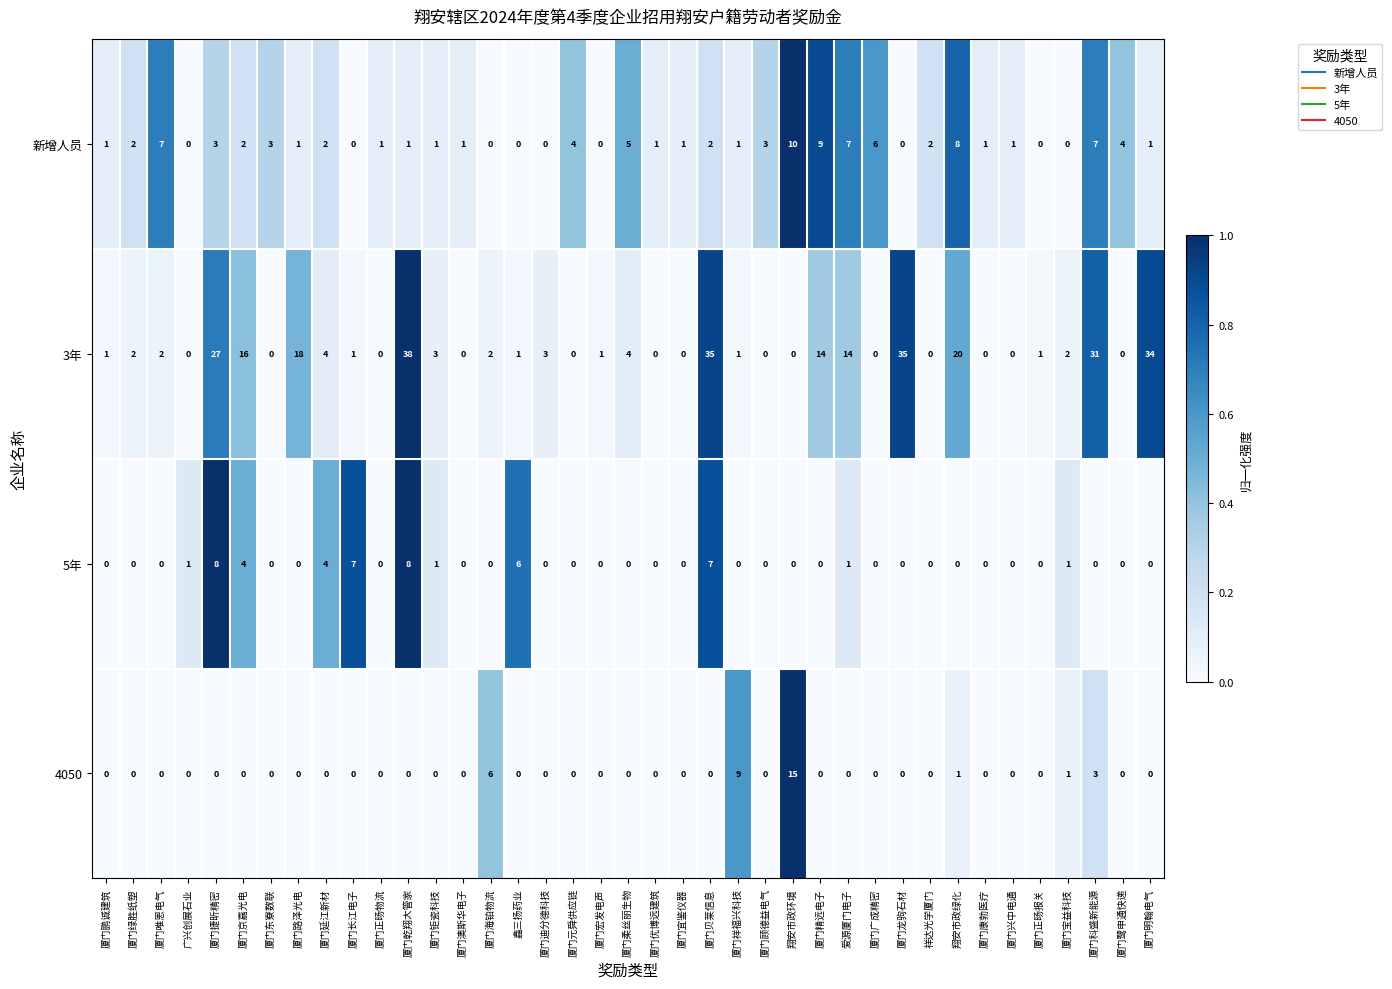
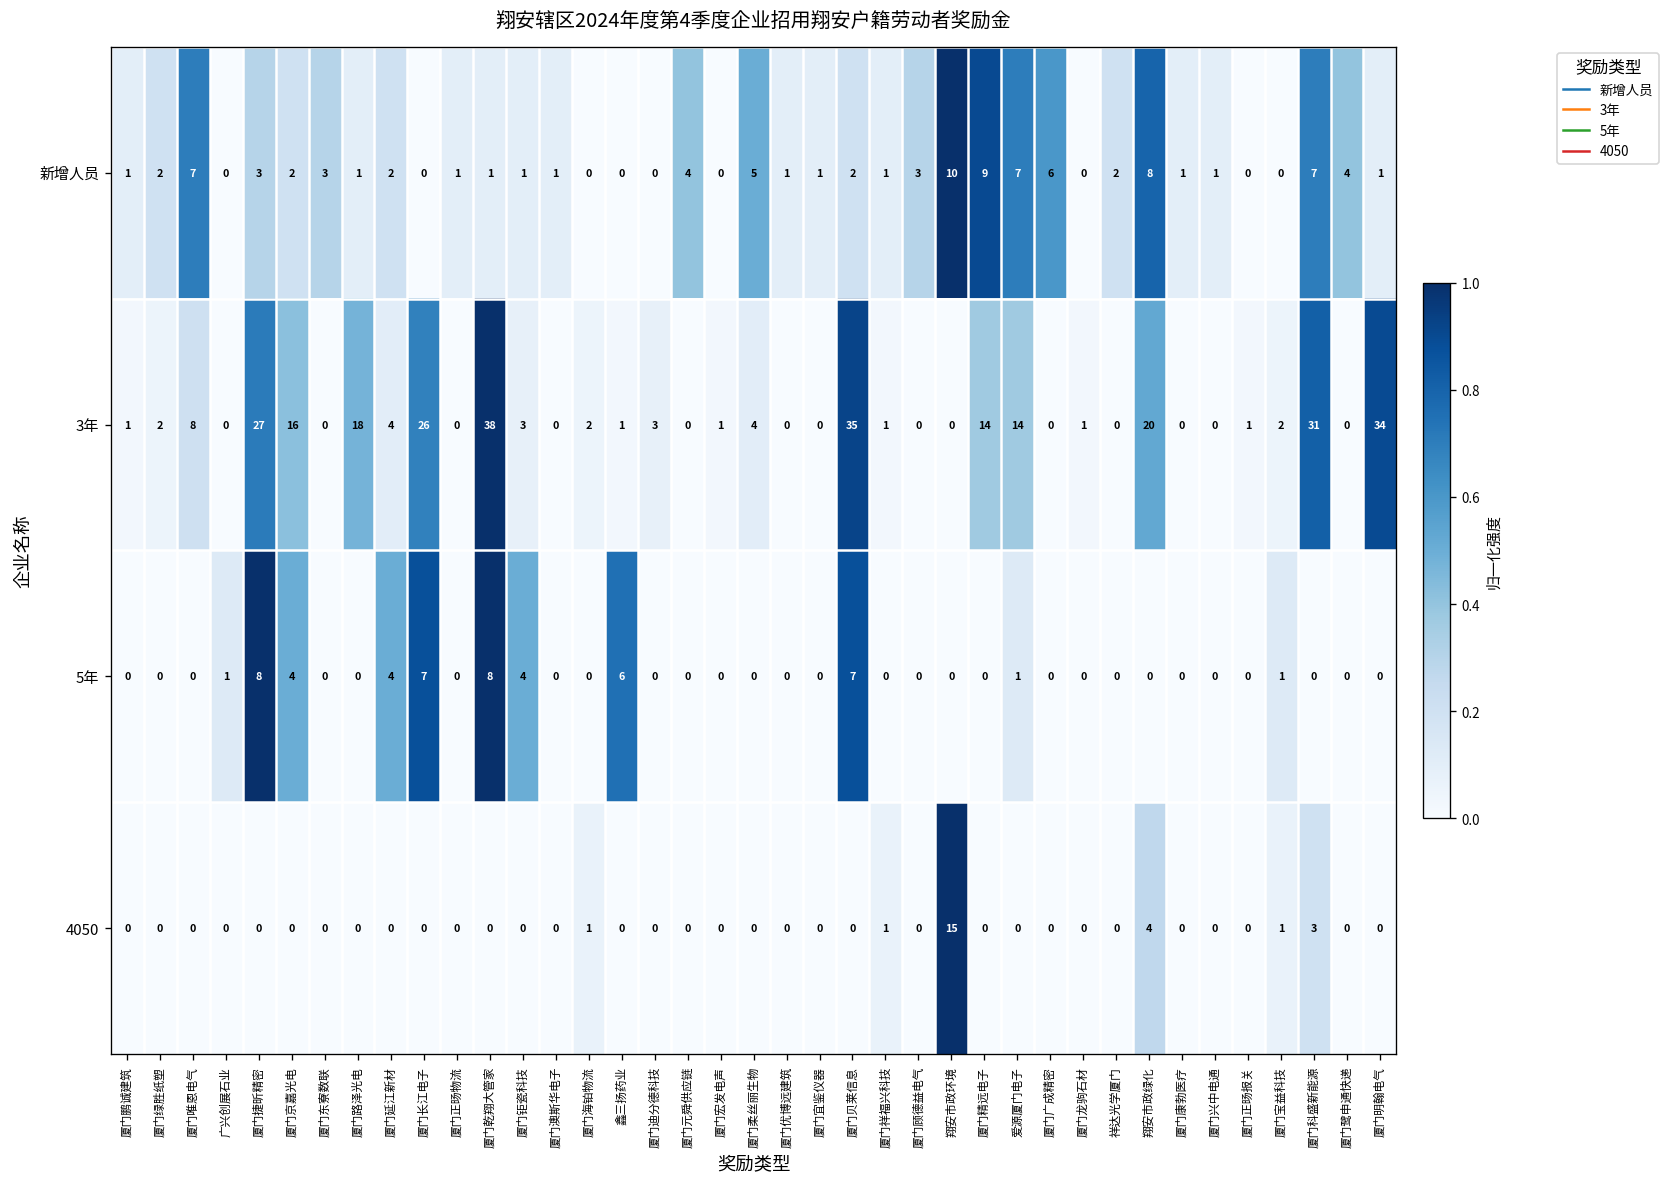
  {
    "新增人员": {
      "厦门鹏诚建筑": 1,
      "厦门绿胜纸塑": 2,
      "厦门唯恩电气": 7,
      "广兴创展石业": 0,
      "厦门捷昕精密": 3,
      "厦门京嘉光电": 2,
      "厦门东寮数联": 3,
      "厦门路泽光电": 1,
      "厦门延江新材": 2,
      "厦门长江电子": 0,
      "厦门正旸物流": 1,
      "厦门乾翔大管家": 1,
      "厦门钜瓷科技": 1,
      "厦门澳斯华电子": 1,
      "厦门海铂物流": 0,
      "鑫三扬药业": 0,
      "厦门迪分德科技": 0,
      "厦门元舜供应链": 4,
      "厦门宏发电声": 0,
      "厦门柔丝丽生物": 5,
      "厦门优博远建筑": 1,
      "厦门宜鉴仪器": 1,
      "厦门贝莱信息": 2,
      "厦门祥福兴科技": 1,
      "厦门顾德益电气": 3,
      "翔安市政环境": 10,
      "厦门精远电子": 9,
      "爱源厦门电子": 7,
      "厦门广成精密": 6,
      "厦门龙驹石材": 0,
      "祥达光学厦门": 2,
      "翔安市政绿化": 8,
      "厦门康勃医疗": 1,
      "厦门兴中电通": 1,
      "厦门正旸报关": 0,
      "厦门宝益科技": 0,
      "厦门科盛新能源": 7,
      "厦门鹭申通快递": 4,
      "厦门明翰电气": 1
    },
    "3年": {
      "厦门鹏诚建筑": 1,
      "厦门绿胜纸塑": 2,
-     "厦门唯恩电气": 2,
+     "厦门唯恩电气": 8,
      "广兴创展石业": 0,
      "厦门捷昕精密": 27,
      "厦门京嘉光电": 16,
      "厦门东寮数联": 0,
      "厦门路泽光电": 18,
      "厦门延江新材": 4,
-     "厦门长江电子": 1,
+     "厦门长江电子": 26,
      "厦门正旸物流": 0,
      "厦门乾翔大管家": 38,
      "厦门钜瓷科技": 3,
      "厦门澳斯华电子": 0,
      "厦门海铂物流": 2,
      "鑫三扬药业": 1,
      "厦门迪分德科技": 3,
      "厦门元舜供应链": 0,
      "厦门宏发电声": 1,
      "厦门柔丝丽生物": 4,
      "厦门优博远建筑": 0,
      "厦门宜鉴仪器": 0,
      "厦门贝莱信息": 35,
      "厦门祥福兴科技": 1,
      "厦门顾德益电气": 0,
      "翔安市政环境": 0,
      "厦门精远电子": 14,
      "爱源厦门电子": 14,
      "厦门广成精密": 0,
-     "厦门龙驹石材": 35,
+     "厦门龙驹石材": 1,
      "祥达光学厦门": 0,
      "翔安市政绿化": 20,
      "厦门康勃医疗": 0,
      "厦门兴中电通": 0,
      "厦门正旸报关": 1,
      "厦门宝益科技": 2,
      "厦门科盛新能源": 31,
      "厦门鹭申通快递": 0,
      "厦门明翰电气": 34
    },
    "5年": {
      "厦门鹏诚建筑": 0,
      "厦门绿胜纸塑": 0,
      "厦门唯恩电气": 0,
      "广兴创展石业": 1,
      "厦门捷昕精密": 8,
      "厦门京嘉光电": 4,
      "厦门东寮数联": 0,
      "厦门路泽光电": 0,
      "厦门延江新材": 4,
      "厦门长江电子": 7,
      "厦门正旸物流": 0,
      "厦门乾翔大管家": 8,
-     "厦门钜瓷科技": 1,
+     "厦门钜瓷科技": 4,
      "厦门澳斯华电子": 0,
      "厦门海铂物流": 0,
      "鑫三扬药业": 6,
      "厦门迪分德科技": 0,
      "厦门元舜供应链": 0,
      "厦门宏发电声": 0,
      "厦门柔丝丽生物": 0,
      "厦门优博远建筑": 0,
      "厦门宜鉴仪器": 0,
      "厦门贝莱信息": 7,
      "厦门祥福兴科技": 0,
      "厦门顾德益电气": 0,
      "翔安市政环境": 0,
      "厦门精远电子": 0,
      "爱源厦门电子": 1,
      "厦门广成精密": 0,
      "厦门龙驹石材": 0,
      "祥达光学厦门": 0,
      "翔安市政绿化": 0,
      "厦门康勃医疗": 0,
      "厦门兴中电通": 0,
      "厦门正旸报关": 0,
      "厦门宝益科技": 1,
      "厦门科盛新能源": 0,
      "厦门鹭申通快递": 0,
      "厦门明翰电气": 0
    },
    "4050": {
      "厦门鹏诚建筑": 0,
      "厦门绿胜纸塑": 0,
      "厦门唯恩电气": 0,
      "广兴创展石业": 0,
      "厦门捷昕精密": 0,
      "厦门京嘉光电": 0,
      "厦门东寮数联": 0,
      "厦门路泽光电": 0,
      "厦门延江新材": 0,
      "厦门长江电子": 0,
      "厦门正旸物流": 0,
      "厦门乾翔大管家": 0,
      "厦门钜瓷科技": 0,
      "厦门澳斯华电子": 0,
-     "厦门海铂物流": 6,
+     "厦门海铂物流": 1,
      "鑫三扬药业": 0,
      "厦门迪分德科技": 0,
      "厦门元舜供应链": 0,
      "厦门宏发电声": 0,
      "厦门柔丝丽生物": 0,
      "厦门优博远建筑": 0,
      "厦门宜鉴仪器": 0,
      "厦门贝莱信息": 0,
-     "厦门祥福兴科技": 9,
+     "厦门祥福兴科技": 1,
      "厦门顾德益电气": 0,
      "翔安市政环境": 15,
      "厦门精远电子": 0,
      "爱源厦门电子": 0,
      "厦门广成精密": 0,
      "厦门龙驹石材": 0,
      "祥达光学厦门": 0,
-     "翔安市政绿化": 1,
+     "翔安市政绿化": 4,
      "厦门康勃医疗": 0,
      "厦门兴中电通": 0,
      "厦门正旸报关": 0,
      "厦门宝益科技": 1,
      "厦门科盛新能源": 3,
      "厦门鹭申通快递": 0,
      "厦门明翰电气": 0
    }
  }
